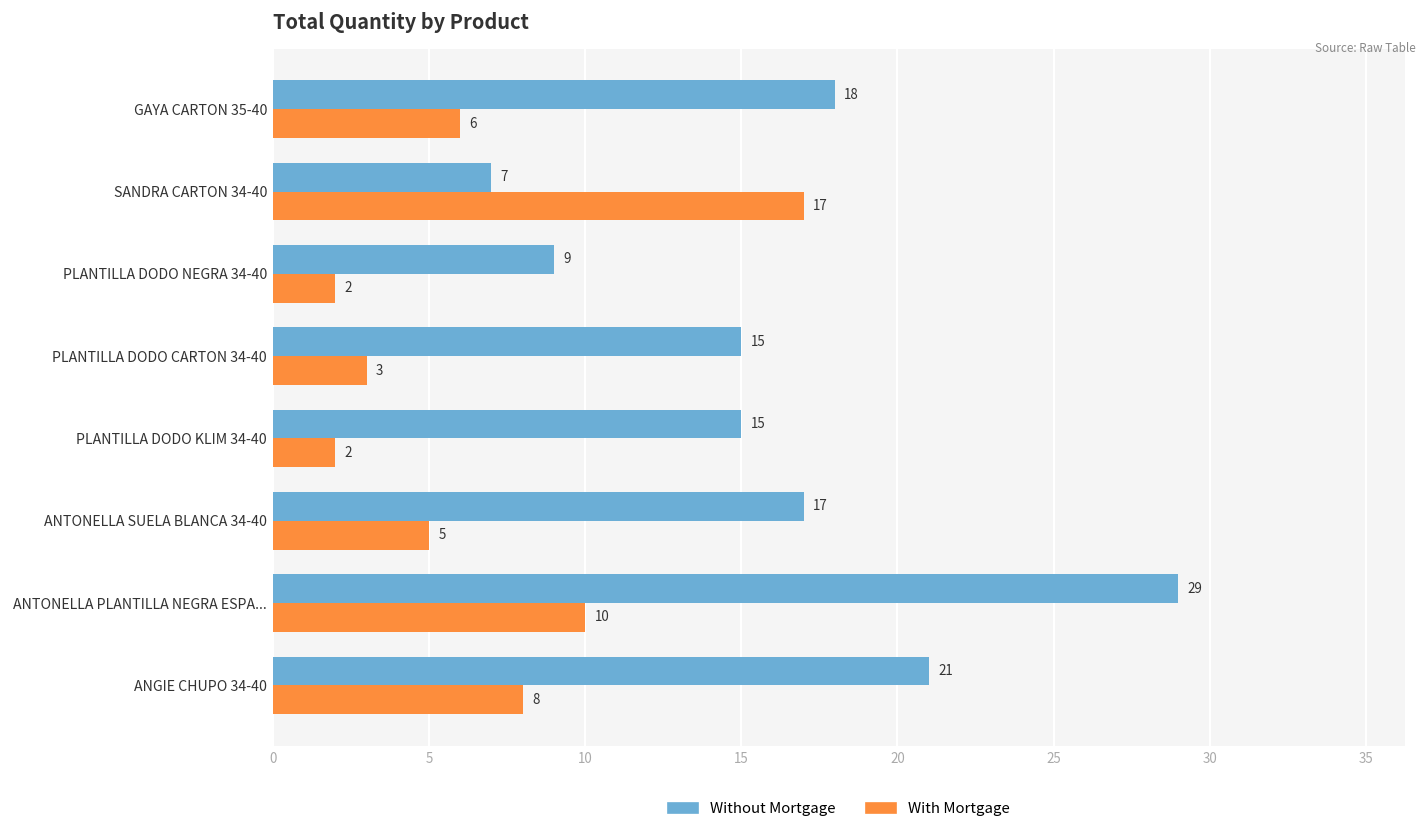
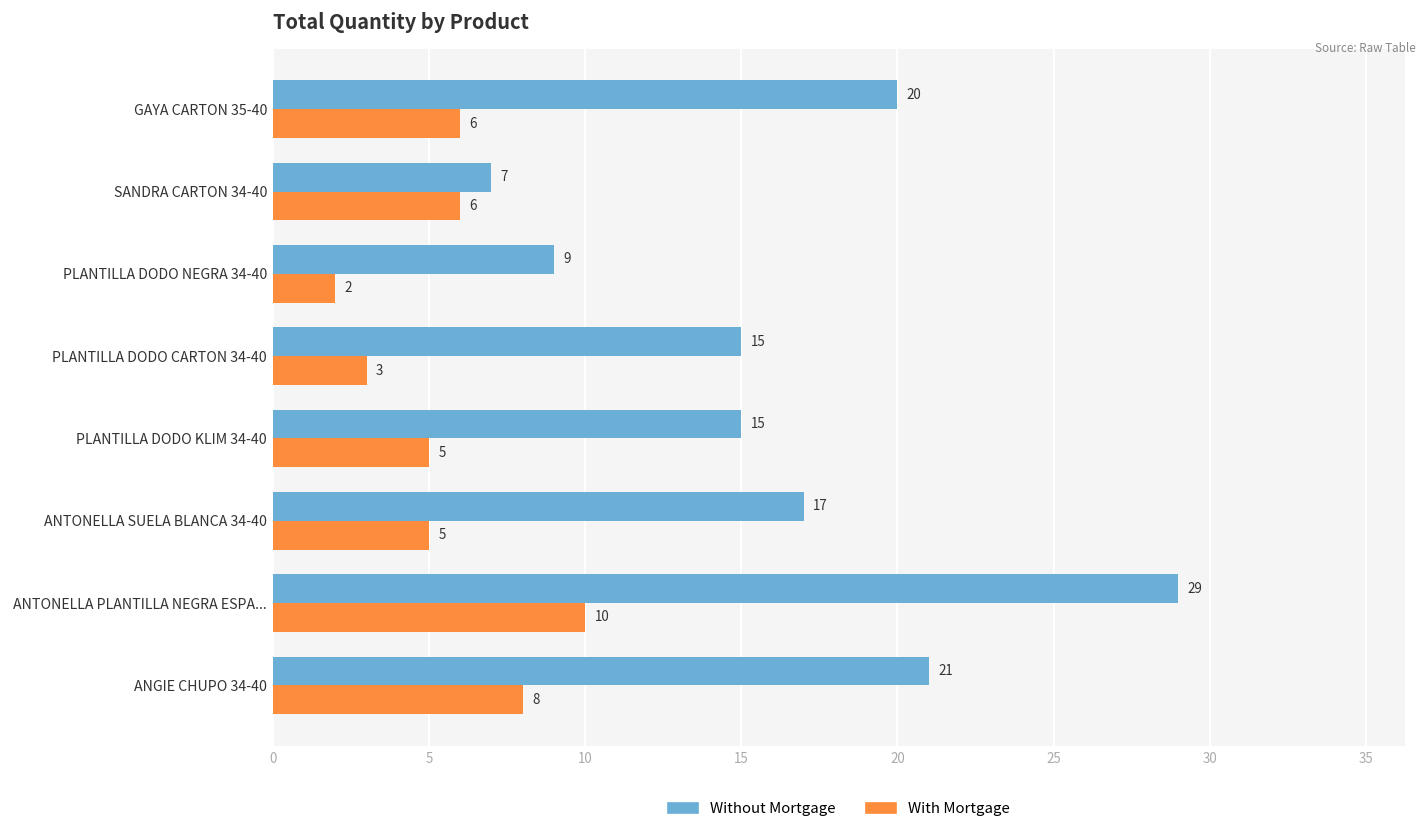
  {
    "Without Mortgage": {
-     "GAYA CARTON 35-40": 18,
+     "GAYA CARTON 35-40": 20,
      "SANDRA CARTON 34-40": 7,
      "PLANTILLA DODO NEGRA 34-40": 9,
      "PLANTILLA DODO CARTON 34-40": 15,
      "PLANTILLA DODO KLIM 34-40": 15,
      "ANTONELLA SUELA BLANCA 34-40": 17,
      "ANTONELLA PLANTILLA NEGRA ESPA...": 29,
      "ANGIE CHUPO 34-40": 21
    },
    "With Mortgage": {
      "GAYA CARTON 35-40": 6,
-     "SANDRA CARTON 34-40": 17,
+     "SANDRA CARTON 34-40": 6,
      "PLANTILLA DODO NEGRA 34-40": 2,
      "PLANTILLA DODO CARTON 34-40": 3,
-     "PLANTILLA DODO KLIM 34-40": 2,
+     "PLANTILLA DODO KLIM 34-40": 5,
      "ANTONELLA SUELA BLANCA 34-40": 5,
      "ANTONELLA PLANTILLA NEGRA ESPA...": 10,
      "ANGIE CHUPO 34-40": 8
    }
  }
